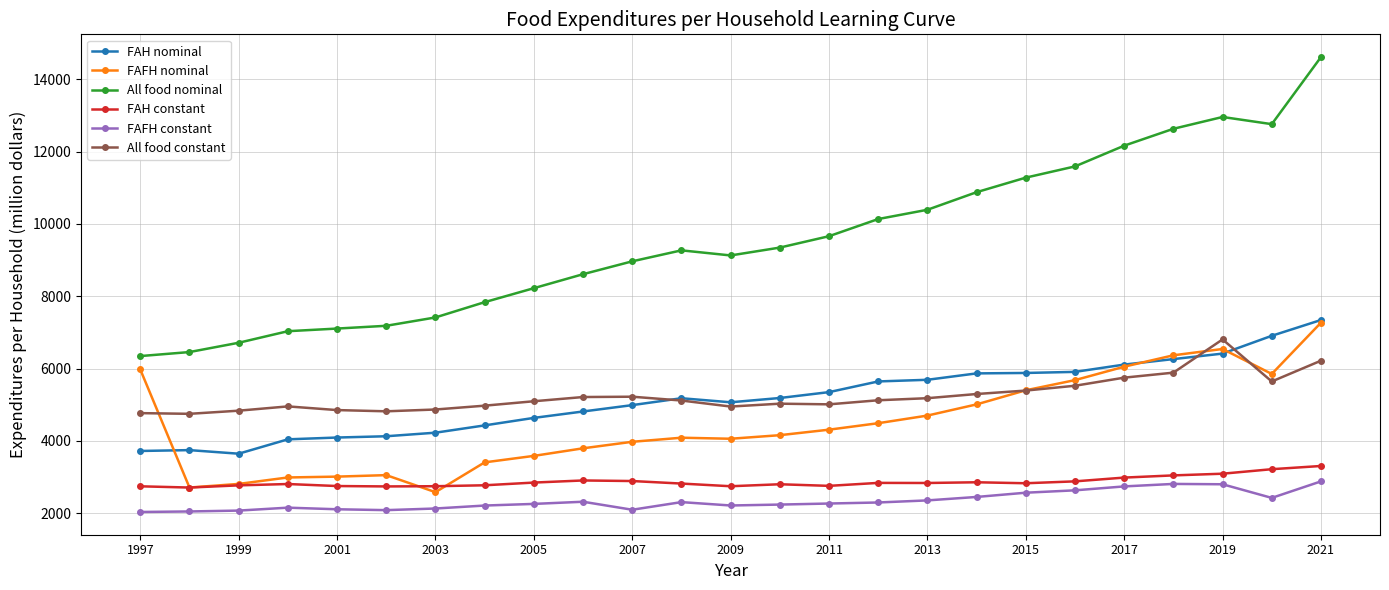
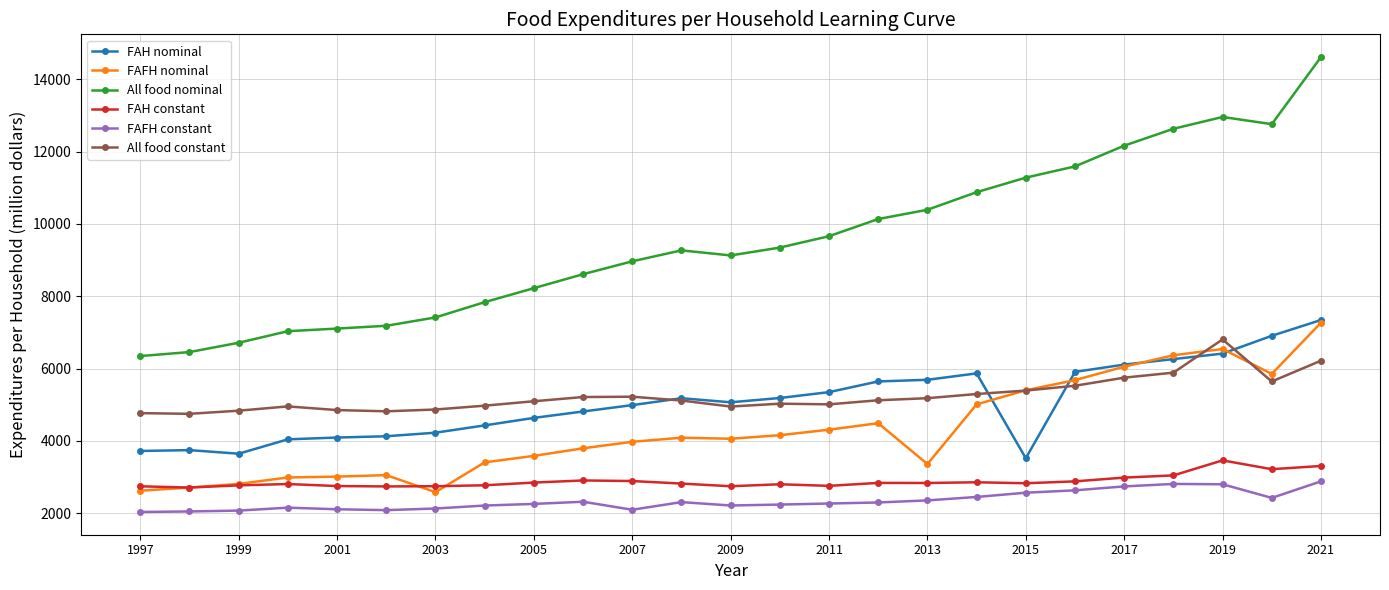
  {
    "FAH nominal": {
      "1997": 3700,
      "1999": 3600,
      "2001": 4100,
      "2003": 4200,
      "2005": 4600,
      "2007": 5000,
      "2009": 5100,
      "2011": 5300,
      "2013": 5700,
-     "2015": 5900,
+     "2015": 3500,
      "2019": 6400,
      "2021": 7300
    },
    "FAFH nominal": {
-     "1997": 6000,
+     "1997": 2600,
      "2001": 3000,
      "2003": 2600,
      "2005": 3600,
      "2007": 4000,
      "2009": 4100,
      "2011": 4300,
-     "2013": 4700,
+     "2013": 3400,
      "2019": 6500,
      "2021": 7300
    },
    "All food nominal": {
      "1997": 6300,
      "1999": 6700,
      "2001": 7100,
      "2003": 7400,
      "2005": 8200,
      "2007": 9000,
      "2009": 9100,
      "2011": 9700,
      "2013": 10400,
      "2015": 11300,
      "2017": 12200,
      "2019": 13000,
      "2021": 14600
    },
    "FAH constant": {
      "1997": 2700,
      "2001": 2800,
      "2003": 2700,
      "2005": 2800,
      "2007": 2900,
      "2009": 2700,
      "2011": 2800,
      "2013": 2800,
      "2015": 2800,
      "2017": 3000,
-     "2019": 3100,
+     "2019": 3500,
      "2021": 3300
    },
    "FAFH constant": {
      "1997": 2000,
      "1999": 2100,
      "2001": 2100,
      "2003": 2100,
      "2005": 2300,
      "2007": 2100,
      "2009": 2200,
      "2011": 2300,
      "2013": 2400,
      "2015": 2600,
      "2017": 2700,
      "2019": 2800,
      "2021": 2900
    },
    "All food constant": {
      "1997": 4800,
      "1999": 4800,
      "2001": 4900,
      "2003": 4900,
      "2005": 5100,
      "2007": 5200,
      "2009": 5000,
      "2011": 5000,
      "2013": 5200,
      "2017": 5700,
      "2019": 6800,
      "2021": 6200
    }
  }
